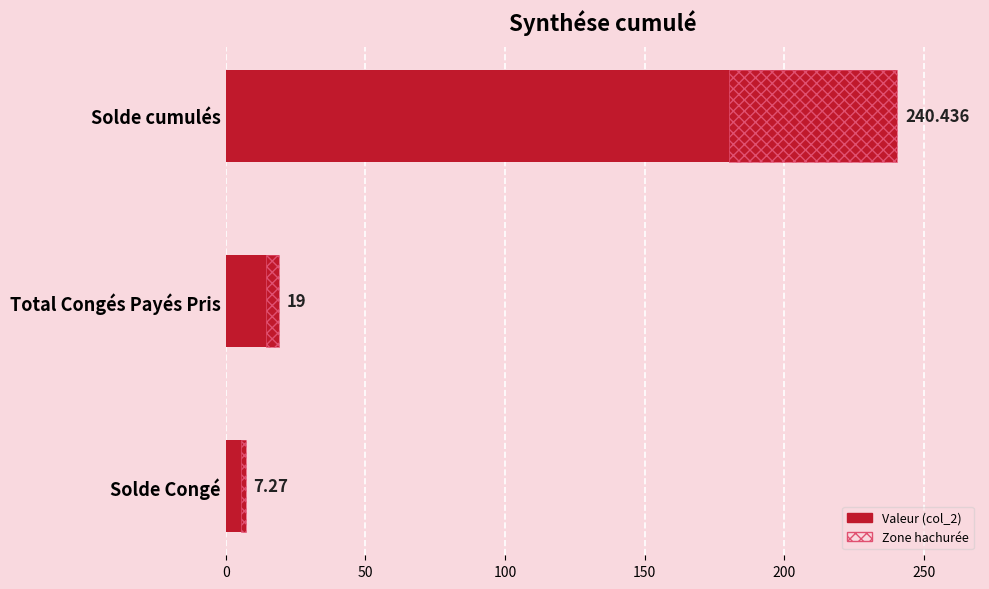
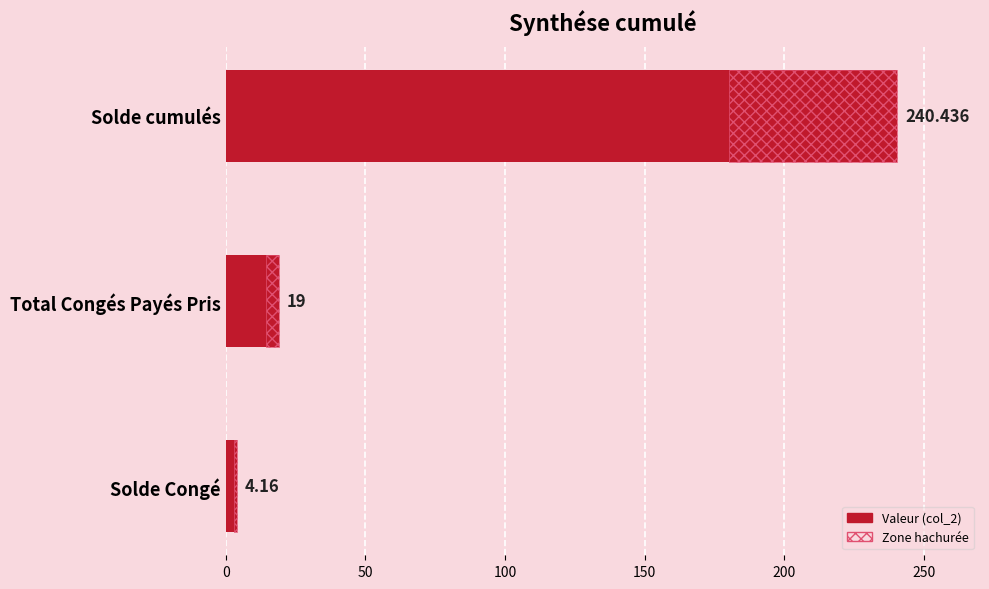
  {
    "Solde cumulés": 240.436,
    "Total Congés Payés Pris": 19,
-   "Solde Congé": 7.27
+   "Solde Congé": 4.16
  }
